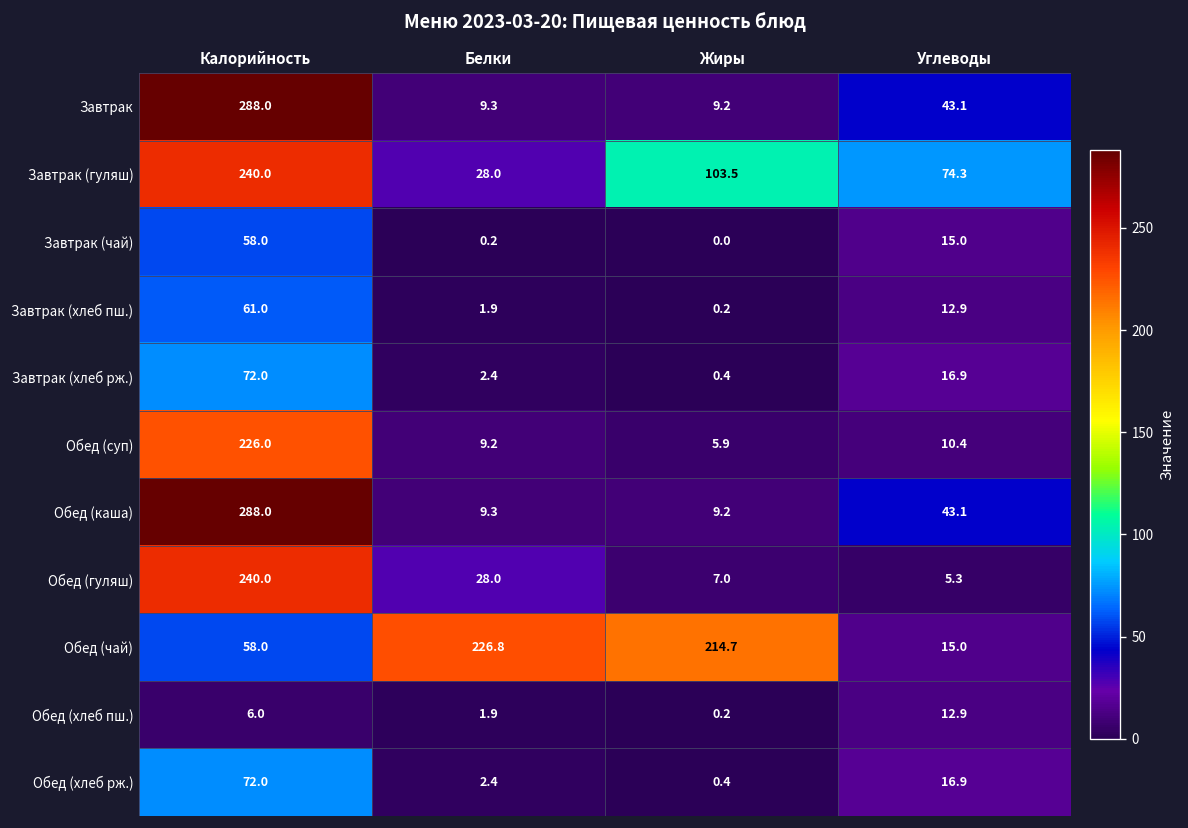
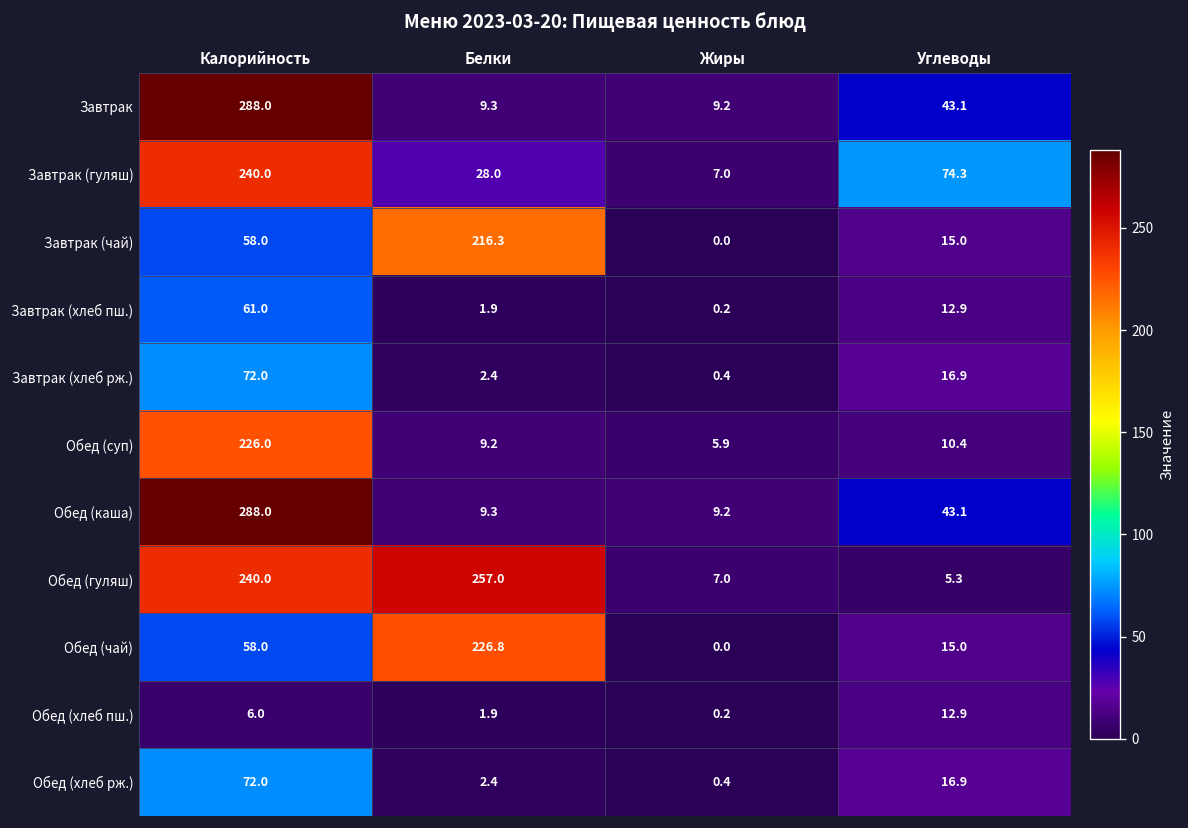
  {
    "Завтрак": {
      "Калорийность": 288.0,
      "Белки": 9.3,
      "Жиры": 9.2,
      "Углеводы": 43.1
    },
    "Завтрак (гуляш)": {
      "Калорийность": 240.0,
      "Белки": 28.0,
-     "Жиры": 103.5,
+     "Жиры": 7.0,
      "Углеводы": 74.3
    },
    "Завтрак (чай)": {
      "Калорийность": 58.0,
-     "Белки": 0.2,
+     "Белки": 216.3,
      "Жиры": 0.0,
      "Углеводы": 15.0
    },
    "Завтрак (хлеб пш.)": {
      "Калорийность": 61.0,
      "Белки": 1.9,
      "Жиры": 0.2,
      "Углеводы": 12.9
    },
    "Завтрак (хлеб рж.)": {
      "Калорийность": 72.0,
      "Белки": 2.4,
      "Жиры": 0.4,
      "Углеводы": 16.9
    },
    "Обед (суп)": {
      "Калорийность": 226.0,
      "Белки": 9.2,
      "Жиры": 5.9,
      "Углеводы": 10.4
    },
    "Обед (каша)": {
      "Калорийность": 288.0,
      "Белки": 9.3,
      "Жиры": 9.2,
      "Углеводы": 43.1
    },
    "Обед (гуляш)": {
      "Калорийность": 240.0,
-     "Белки": 28.0,
+     "Белки": 257.0,
      "Жиры": 7.0,
      "Углеводы": 5.3
    },
    "Обед (чай)": {
      "Калорийность": 58.0,
      "Белки": 226.8,
-     "Жиры": 214.7,
+     "Жиры": 0.0,
      "Углеводы": 15.0
    },
    "Обед (хлеб пш.)": {
      "Калорийность": 6.0,
      "Белки": 1.9,
      "Жиры": 0.2,
      "Углеводы": 12.9
    },
    "Обед (хлеб рж.)": {
      "Калорийность": 72.0,
      "Белки": 2.4,
      "Жиры": 0.4,
      "Углеводы": 16.9
    }
  }
